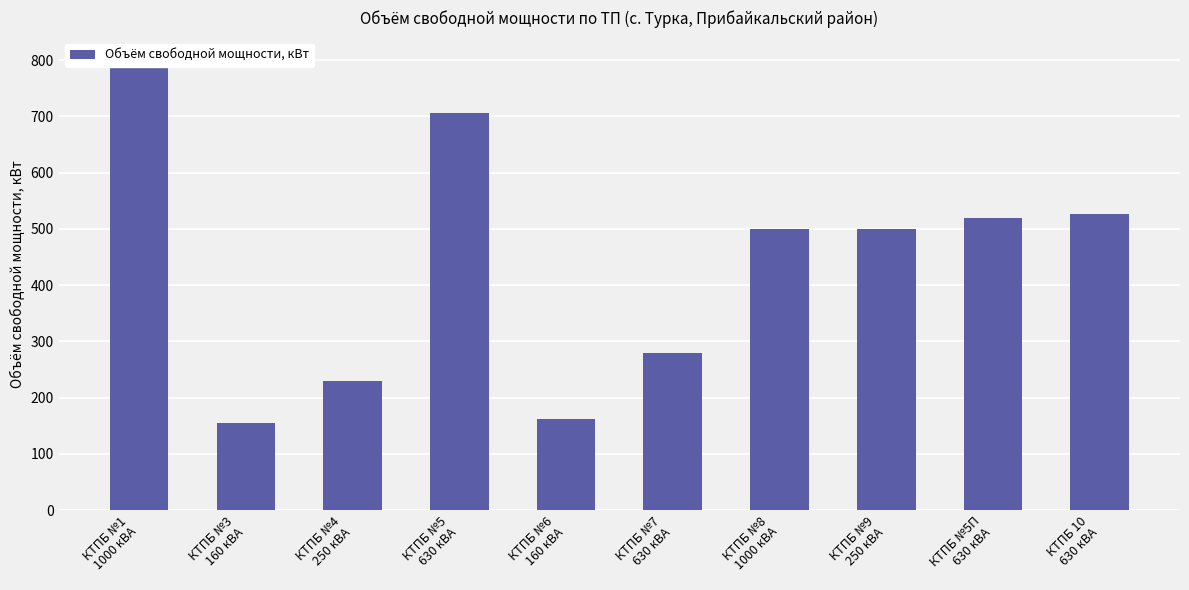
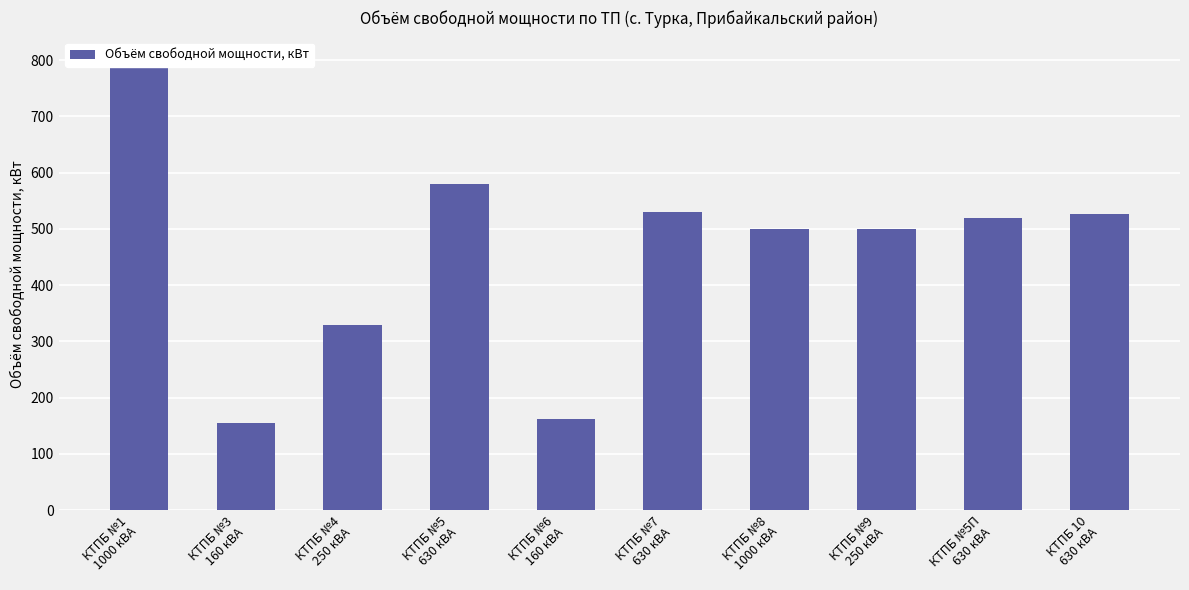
  {
    "КТПБ №3 160 кВА": 150,
-   "КТПБ №4 250 кВА": 230,
-   "КТПБ №5 630 кВА": 710,
+   "КТПБ №4 250 кВА": 330,
+   "КТПБ №5 630 кВА": 580,
    "КТПБ №6 160 кВА": 160,
-   "КТПБ №7 630 кВА": 280,
+   "КТПБ №7 630 кВА": 530,
    "КТПБ №8 1000 кВА": 500,
    "КТПБ №9 250 кВА": 500,
    "КТПБ №5П 630 кВА": 520,
    "КТПБ 10 630 кВА": 530
  }
